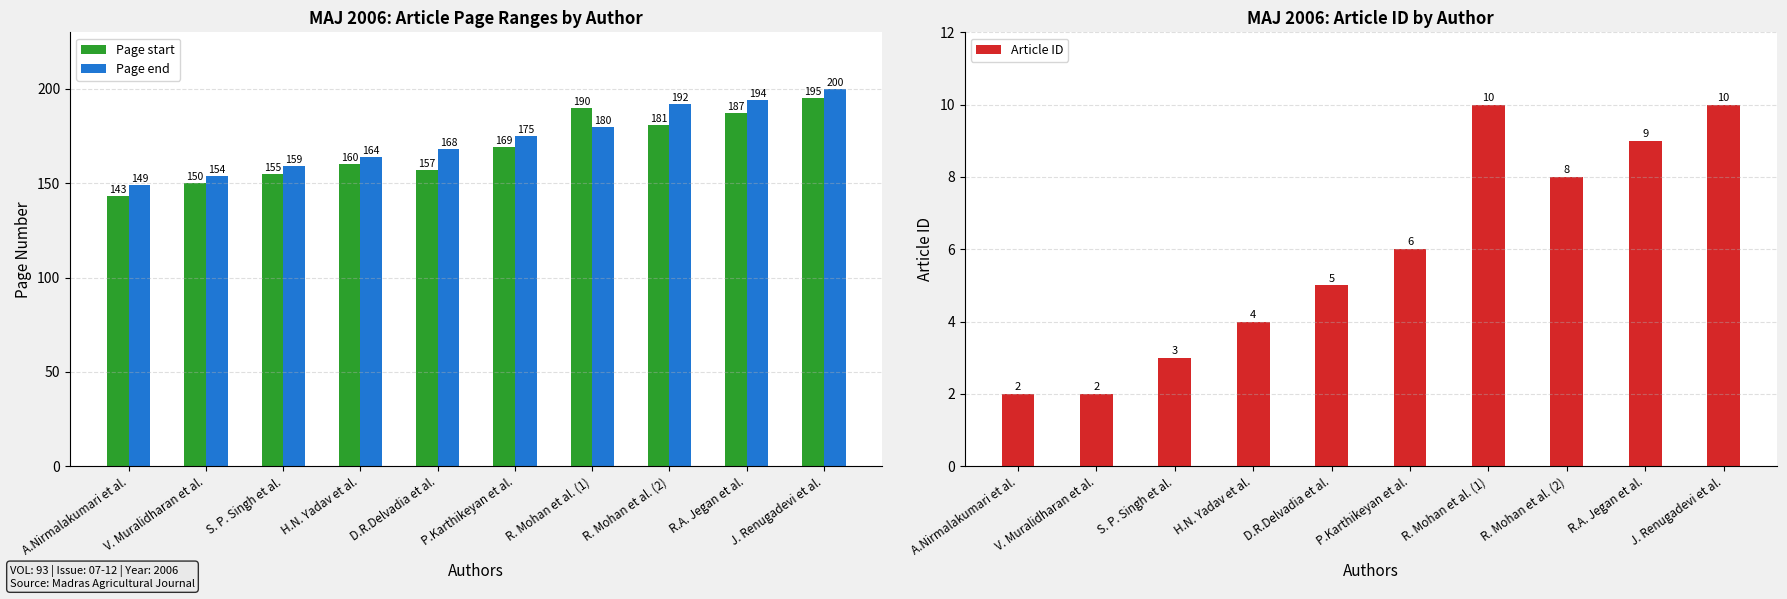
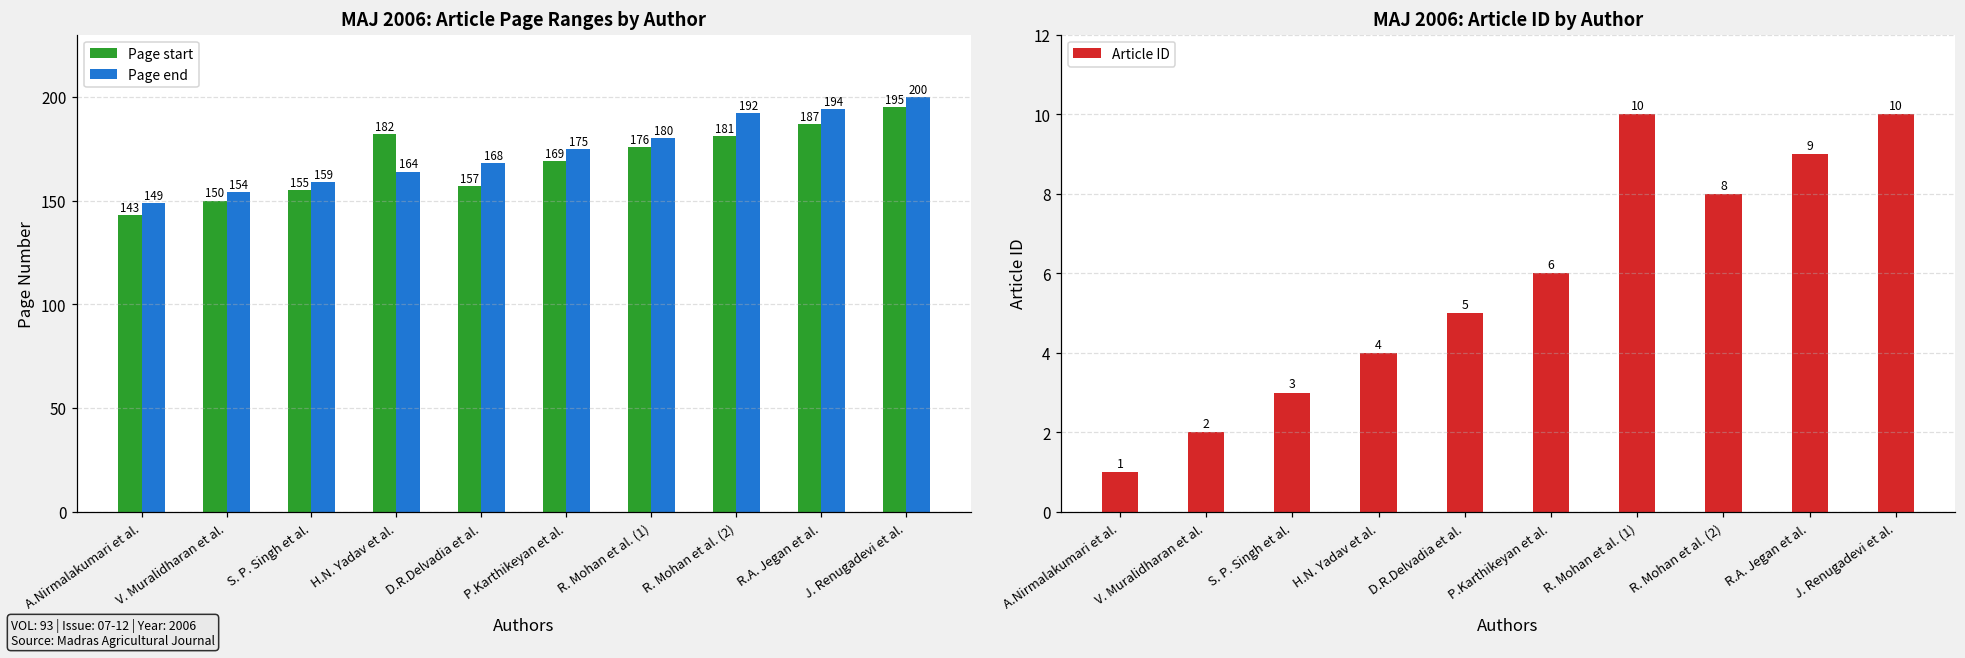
  {
    "MAJ 2006: Article Page Ranges by Author": {
      "Page start": {
        "A.Nirmalakumari et al.": 143,
        "V. Muralidharan et al.": 150,
        "S. P. Singh et al.": 155,
-       "H.N. Yadav et al.": 160,
+       "H.N. Yadav et al.": 182,
        "D.R.Delvadia et al.": 157,
        "P.Karthikeyan et al.": 169,
-       "R. Mohan et al. (1)": 190,
+       "R. Mohan et al. (1)": 176,
        "R. Mohan et al. (2)": 181,
        "R.A. Jegan et al.": 187,
        "J. Renugadevi et al.": 195
      },
      "Page end": {
        "A.Nirmalakumari et al.": 149,
        "V. Muralidharan et al.": 154,
        "S. P. Singh et al.": 159,
        "H.N. Yadav et al.": 164,
        "D.R.Delvadia et al.": 168,
        "P.Karthikeyan et al.": 175,
        "R. Mohan et al. (1)": 180,
        "R. Mohan et al. (2)": 192,
        "R.A. Jegan et al.": 194,
        "J. Renugadevi et al.": 200
      }
    },
    "MAJ 2006: Article ID by Author": {
-     "A.Nirmalakumari et al.": 2,
+     "A.Nirmalakumari et al.": 1,
      "V. Muralidharan et al.": 2,
      "S. P. Singh et al.": 3,
      "H.N. Yadav et al.": 4,
      "D.R.Delvadia et al.": 5,
      "P.Karthikeyan et al.": 6,
      "R. Mohan et al. (1)": 10,
      "R. Mohan et al. (2)": 8,
      "R.A. Jegan et al.": 9,
      "J. Renugadevi et al.": 10
    }
  }
